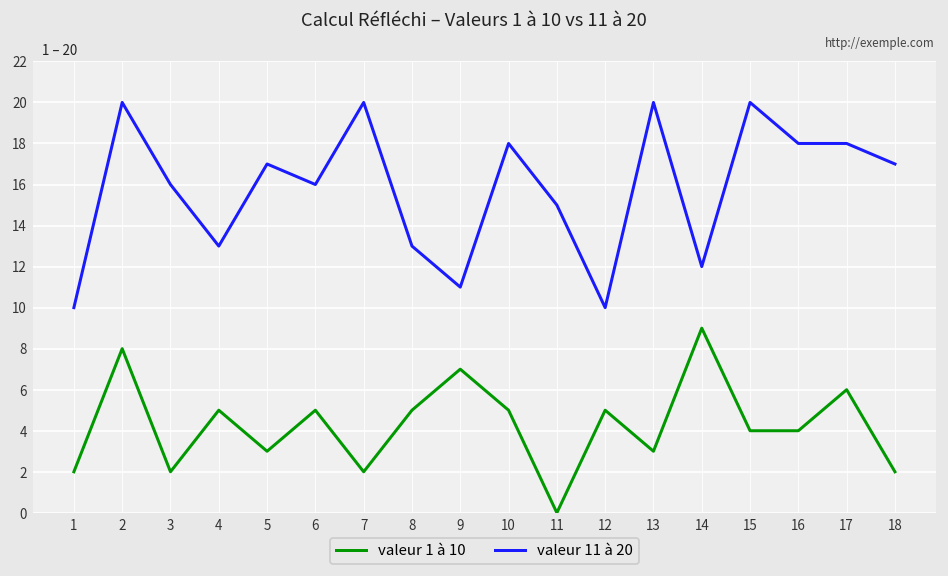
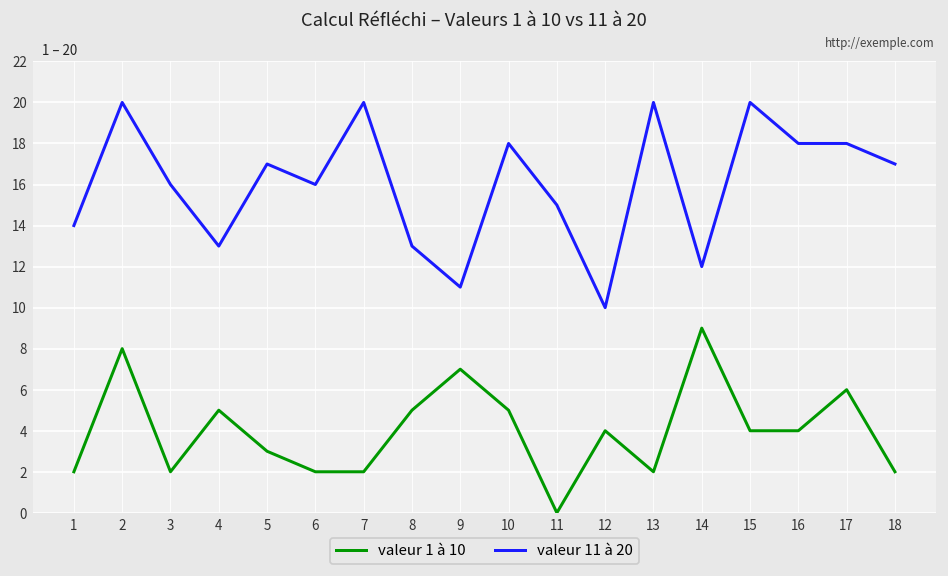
  {
    "valeur 1 à 10": {
      "1": 2,
      "2": 8,
      "3": 2,
      "4": 5,
      "5": 3,
-     "6": 5,
+     "6": 2,
      "7": 2,
      "8": 5,
      "9": 7,
      "10": 5,
      "11": 0,
-     "12": 5,
-     "13": 3,
+     "12": 4,
+     "13": 2,
      "14": 9,
      "15": 4,
      "16": 4,
      "17": 6,
      "18": 2
    },
    "valeur 11 à 20": {
-     "1": 10,
+     "1": 14,
      "2": 20,
      "3": 16,
      "4": 13,
      "5": 17,
      "6": 16,
      "7": 20,
      "8": 13,
      "9": 11,
      "10": 18,
      "11": 15,
      "12": 10,
      "13": 20,
      "14": 12,
      "15": 20,
      "16": 18,
      "17": 18,
      "18": 17
    }
  }
